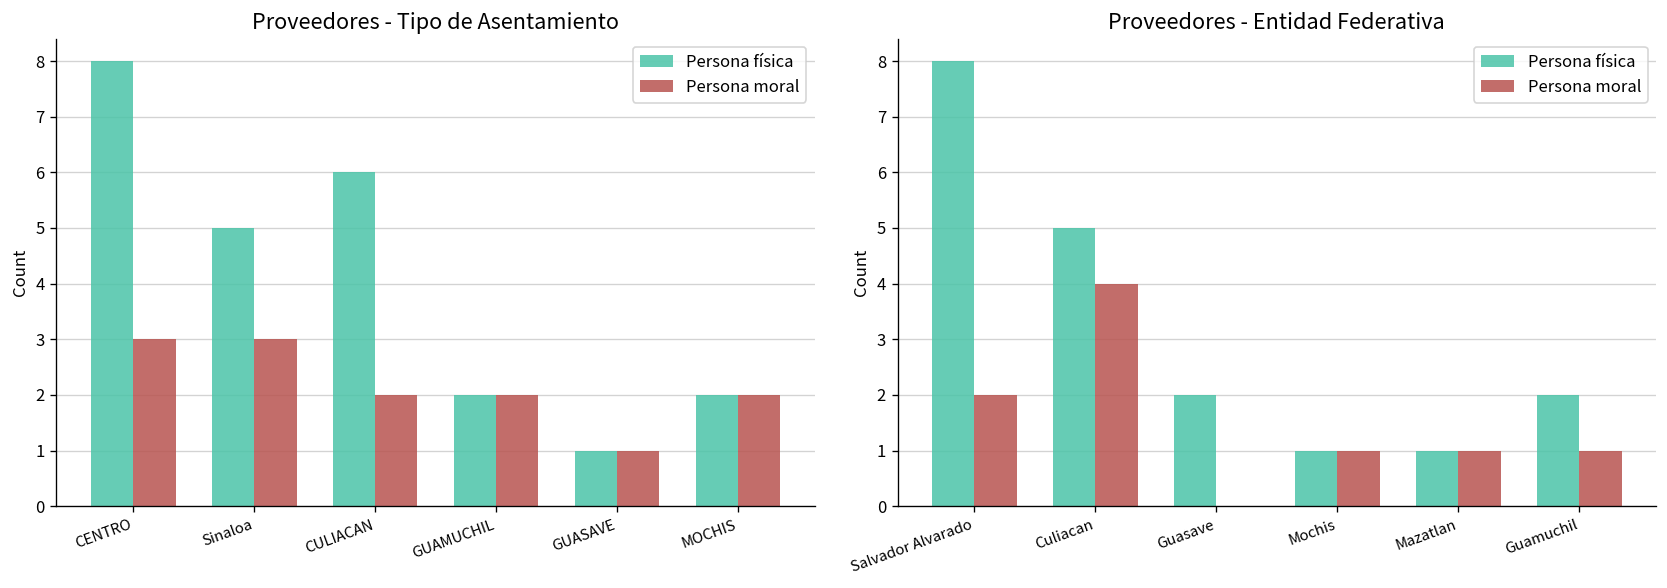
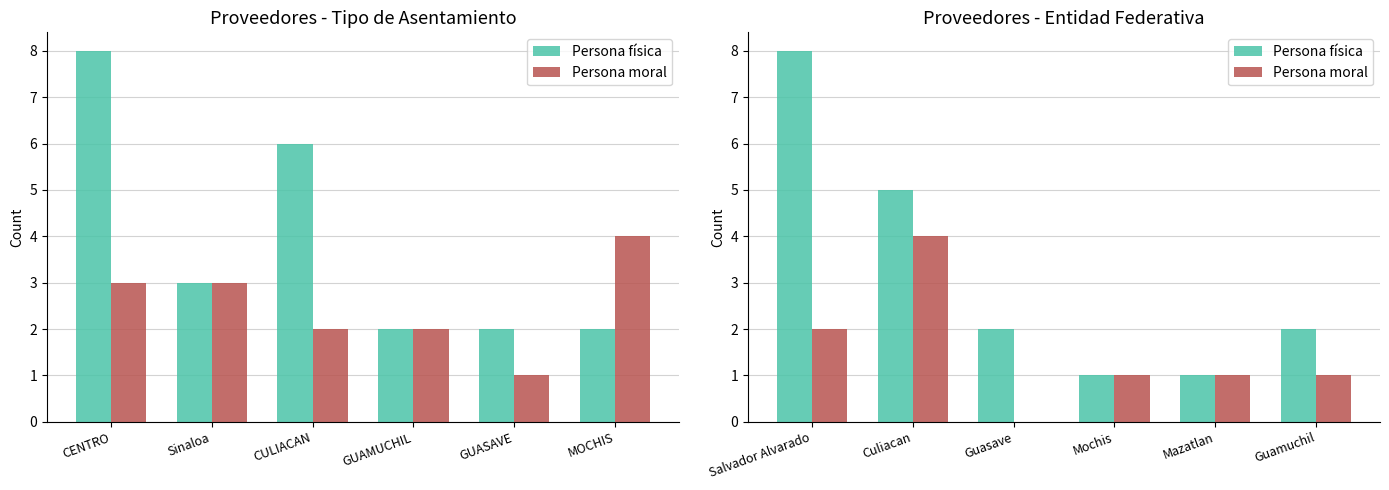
  {
    "Proveedores - Tipo de Asentamiento": {
      "Persona física": {
        "CENTRO": 8,
-       "Sinaloa": 5,
+       "Sinaloa": 3,
        "CULIACAN": 6,
        "GUAMUCHIL": 2,
-       "GUASAVE": 1,
+       "GUASAVE": 2,
        "MOCHIS": 2
      },
      "Persona moral": {
        "CENTRO": 3,
        "Sinaloa": 3,
        "CULIACAN": 2,
        "GUAMUCHIL": 2,
        "GUASAVE": 1,
-       "MOCHIS": 2
+       "MOCHIS": 4
      }
    },
    "Proveedores - Entidad Federativa": {
      "Persona física": {
        "Salvador Alvarado": 8.0,
        "Culiacan": 5.0,
        "Guasave": 2.0,
        "Mochis": 1.0,
        "Mazatlan": 1.0,
        "Guamuchil": 2.0
      },
      "Persona moral": {
        "Salvador Alvarado": 2.0,
        "Culiacan": 4.0,
        "Guasave": 0.0,
        "Mochis": 1.0,
        "Mazatlan": 1.0,
        "Guamuchil": 1.0
      }
    }
  }
